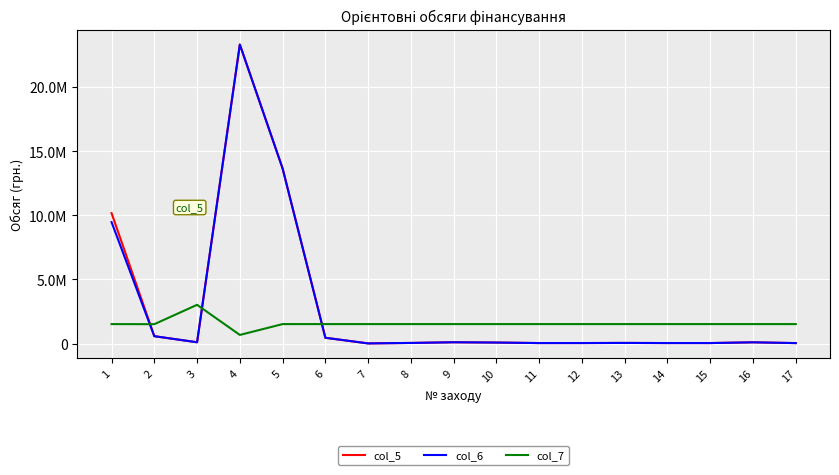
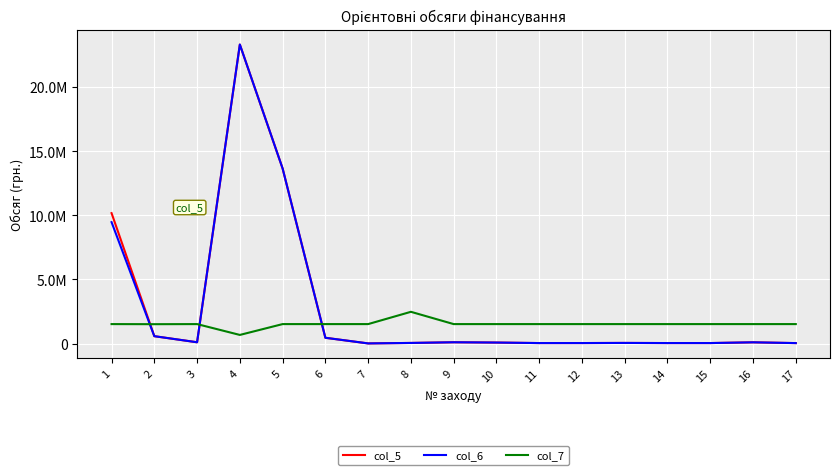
  {
    "col_5": {
      "1": 10200000
    },
    "col_6": {
      "1": 9500000
    },
    "col_7": {
      "1": 1500000,
      "2": 1500000,
-     "3": 3000000,
+     "3": 1500000,
      "4": 700000,
      "5": 1500000,
      "6": 1500000,
      "7": 1500000,
-     "8": 1500000,
+     "8": 2500000,
      "9": 1500000,
      "10": 1500000,
      "11": 1500000,
      "12": 1500000,
      "13": 1500000,
      "14": 1500000,
      "15": 1500000,
      "16": 1500000,
      "17": 1500000
    }
  }
